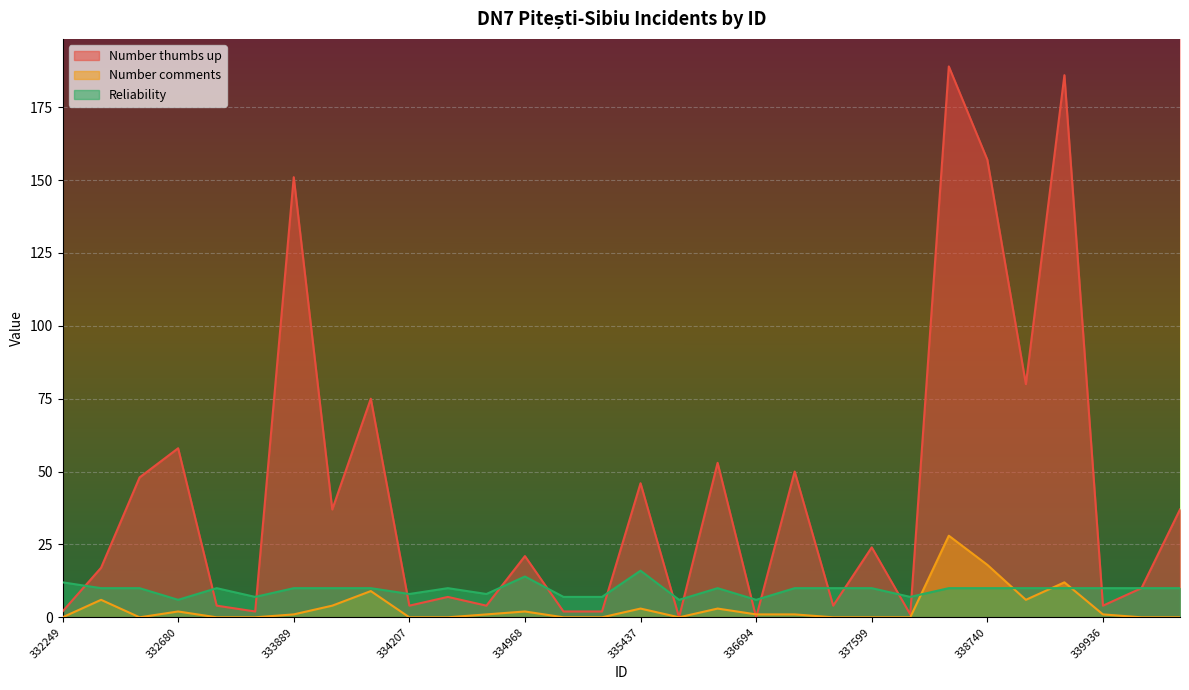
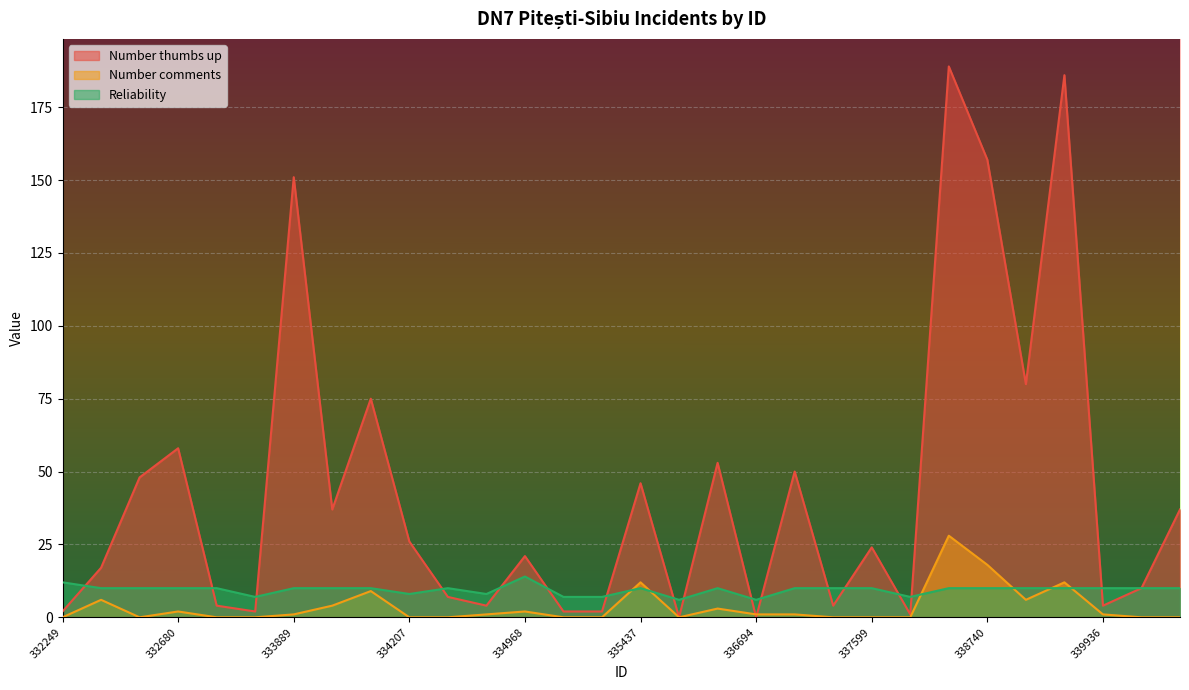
  {
    "Number thumbs up": {
      "332249": 2,
      "332680": 58,
      "333889": 151,
-     "334207": 4,
+     "334207": 26,
      "334968": 21,
      "335437": 46,
      "336694": 0,
      "337599": 24,
      "338740": 157,
      "339936": 4
    },
    "Number comments": {
      "332249": 0,
      "332680": 2,
      "333889": 1,
      "334207": 0,
      "334968": 2,
-     "335437": 3,
+     "335437": 12,
      "336694": 1,
      "337599": 0,
      "338740": 18,
      "339936": 1
    },
    "Reliability": {
      "332249": 12,
-     "332680": 6,
+     "332680": 10,
      "333889": 10,
      "334207": 8,
      "334968": 14,
-     "335437": 16,
+     "335437": 10,
      "336694": 6,
      "337599": 10,
      "338740": 10,
      "339936": 10
    }
  }
